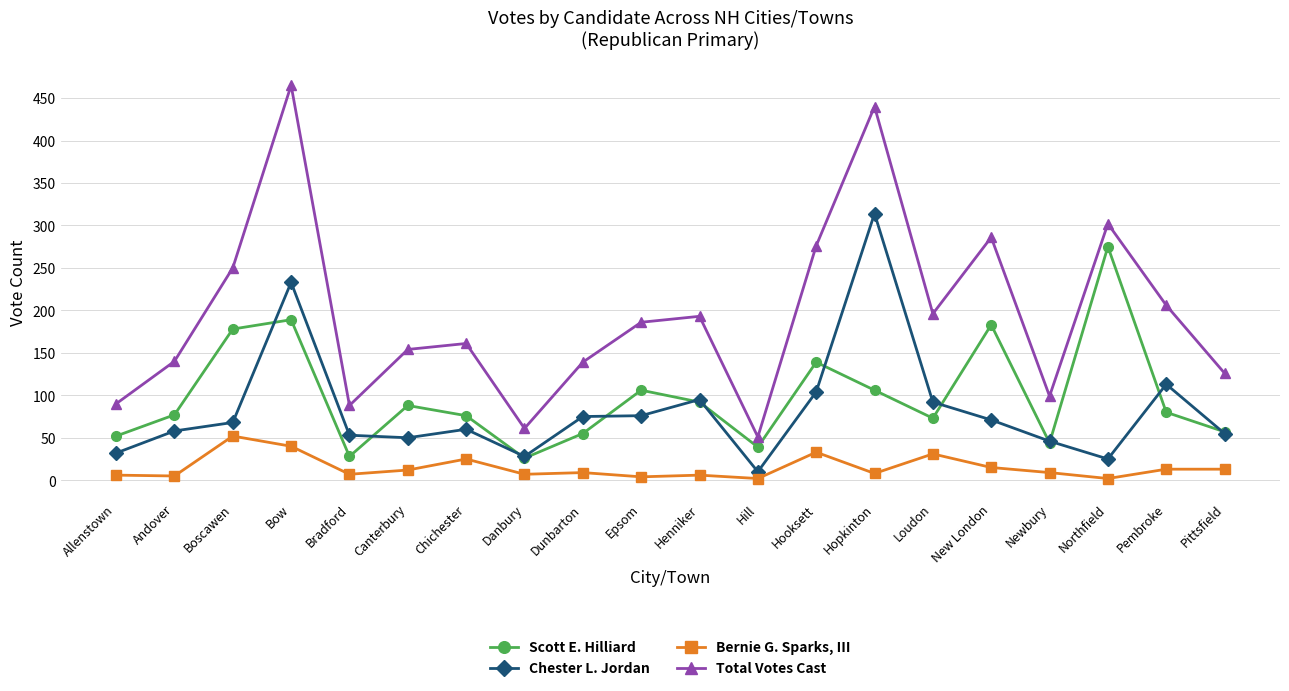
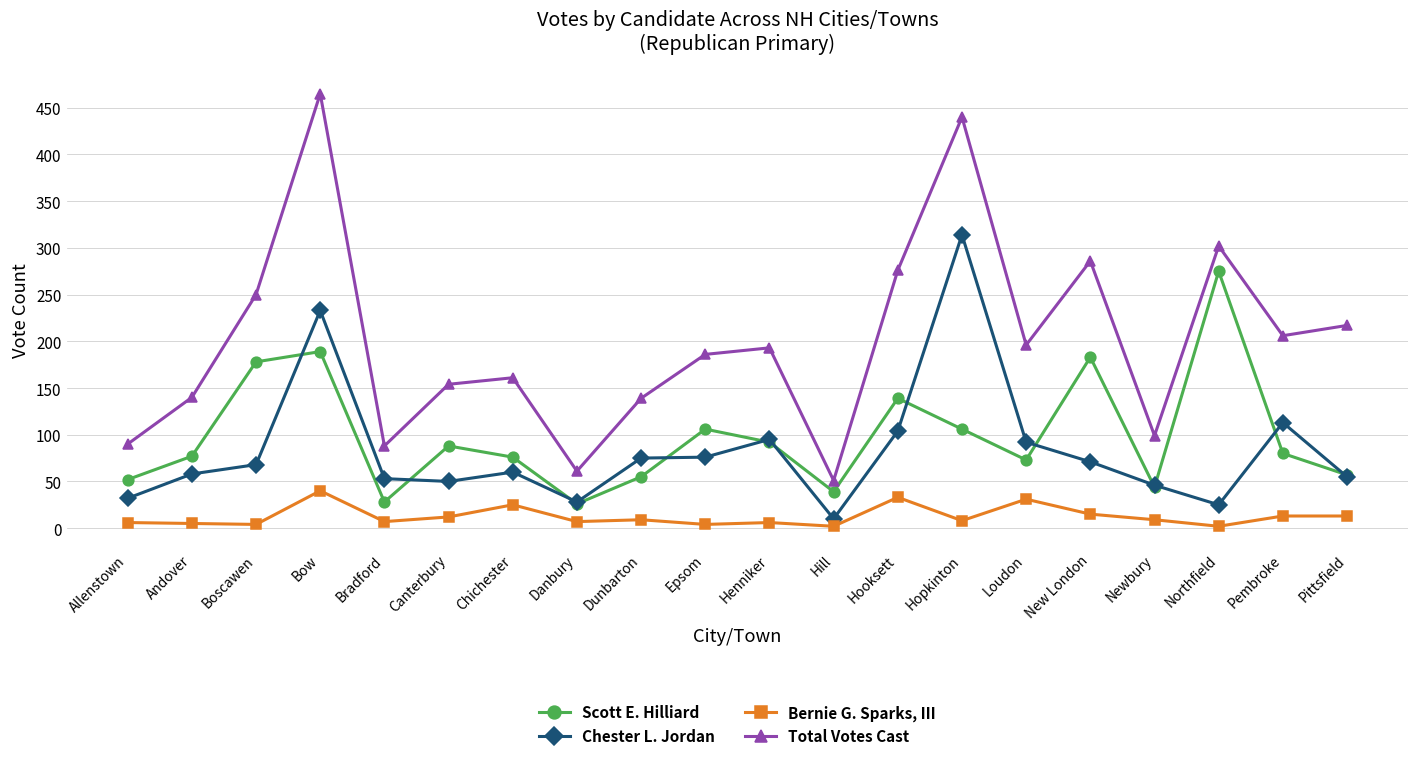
  {
    "Scott E. Hilliard": {
      "Allenstown": 50,
      "Andover": 80,
      "Boscawen": 180,
      "Bow": 190,
      "Bradford": 30,
      "Canterbury": 90,
      "Chichester": 80,
      "Dunbarton": 60,
      "Epsom": 110,
      "Hill": 40,
      "Hooksett": 140,
      "Hopkinton": 110,
      "Loudon": 70,
      "New London": 180,
      "Northfield": 280,
      "Pembroke": 80
    },
    "Chester L. Jordan": {
      "Allenstown": 30,
      "Andover": 60,
      "Boscawen": 70,
      "Bow": 230,
      "Bradford": 50,
      "Canterbury": 50,
      "Chichester": 60,
      "Dunbarton": 80,
      "Epsom": 80,
      "Hill": 10,
      "Hooksett": 100,
      "Hopkinton": 310,
      "Loudon": 90,
      "New London": 70,
      "Northfield": 30,
      "Pembroke": 110
    },
    "Bernie G. Sparks, III": {
      "Allenstown": 10,
      "Andover": 10,
-     "Boscawen": 50,
+     "Boscawen": 0,
      "Bow": 40,
      "Bradford": 10,
      "Canterbury": 10,
      "Chichester": 30,
      "Danbury": 10,
      "Dunbarton": 10,
      "Epsom": 0,
      "Henniker": 10,
      "Hill": 0,
      "Hooksett": 30,
      "Hopkinton": 10,
      "Loudon": 30,
      "New London": 20,
      "Newbury": 10,
      "Northfield": 0,
      "Pembroke": 10,
      "Pittsfield": 10
    },
    "Total Votes Cast": {
      "Allenstown": 90,
      "Andover": 140,
      "Boscawen": 250,
      "Bow": 470,
      "Bradford": 90,
      "Canterbury": 150,
      "Chichester": 160,
      "Danbury": 60,
      "Dunbarton": 140,
      "Epsom": 190,
      "Henniker": 190,
      "Hill": 50,
      "Hooksett": 280,
      "Hopkinton": 440,
      "Loudon": 200,
      "New London": 290,
      "Newbury": 100,
      "Northfield": 300,
      "Pembroke": 210,
-     "Pittsfield": 130
+     "Pittsfield": 220
    }
  }
